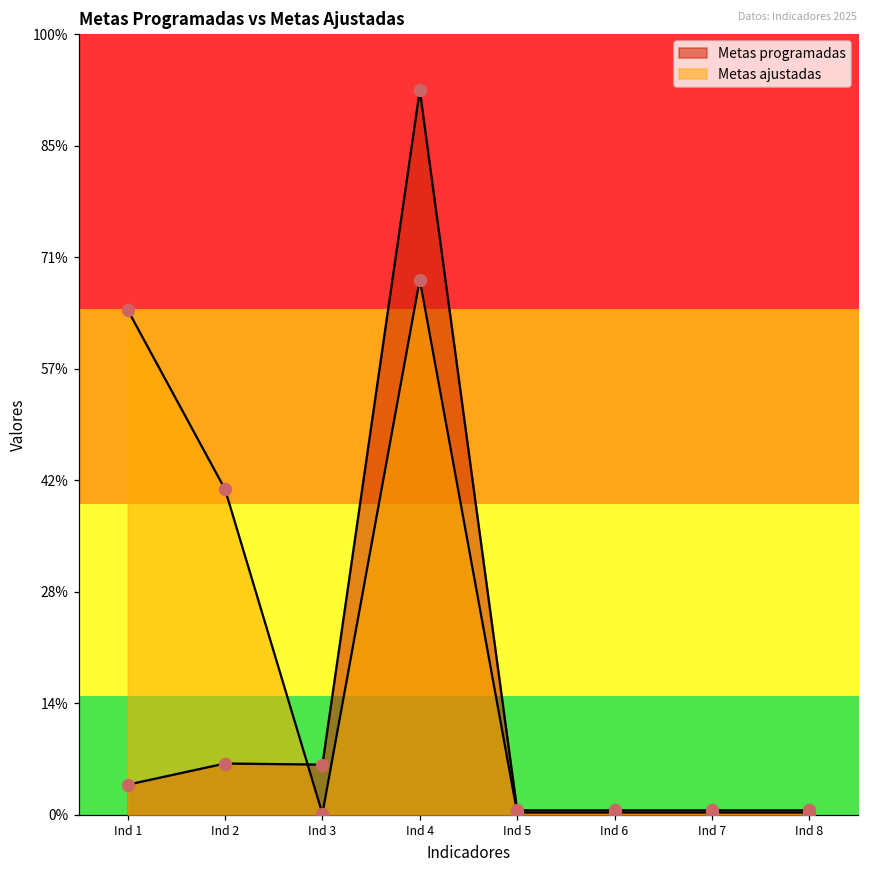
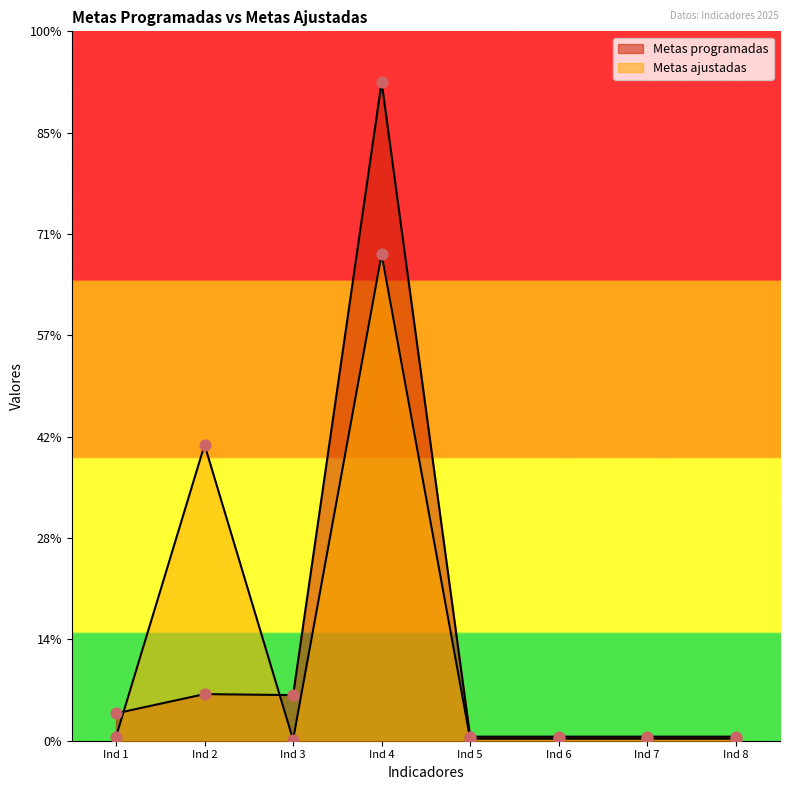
  {
    "Metas programadas": {
      "Ind 1": "4%",
      "Ind 2": "7%",
      "Ind 3": "6%",
      "Ind 4": "93%"
    },
    "Metas ajustadas": {
-     "Ind 1": "65%",
+     "Ind 1": "1%",
      "Ind 2": "42%",
      "Ind 3": "0%",
      "Ind 4": "69%"
    }
  }
